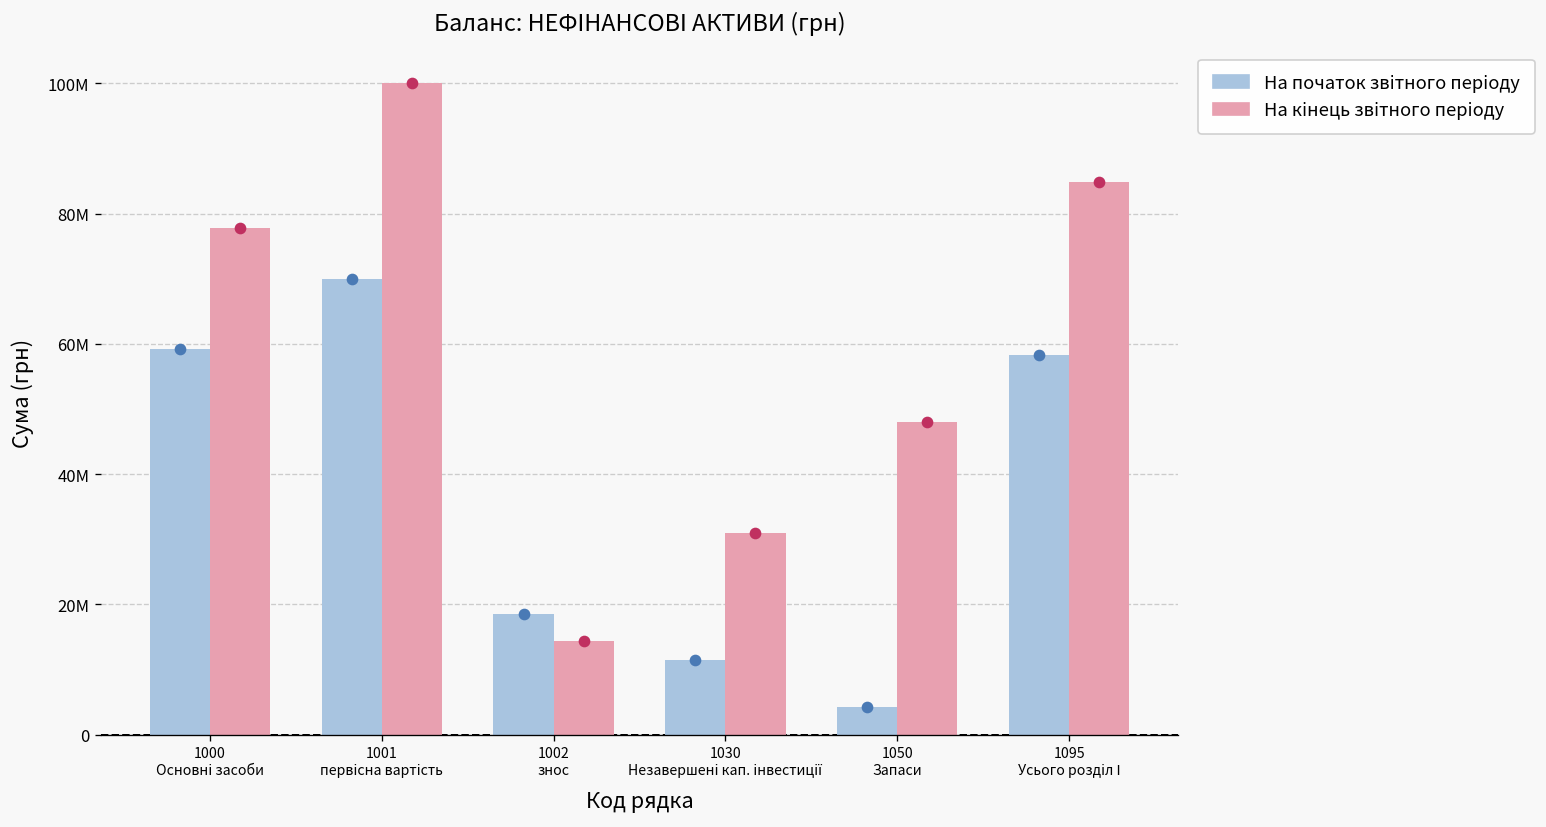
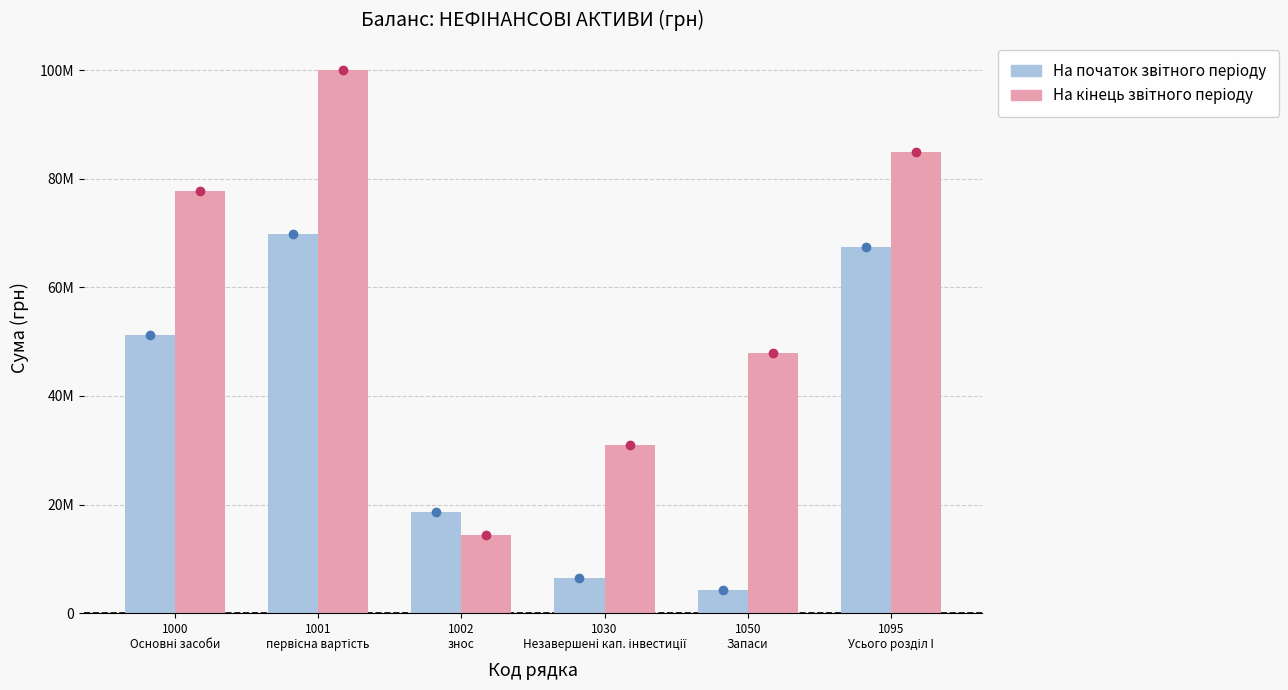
  {
    "На початок звітного періоду": {
-     "1000 Основні засоби": 59000000,
+     "1000 Основні засоби": 51000000,
      "1001 первісна вартість": 70000000,
      "1002 знос": 19000000,
-     "1030 Незавершені кап. інвестиції": 11000000,
+     "1030 Незавершені кап. інвестиції": 6000000,
      "1050 Запаси": 4000000,
-     "1095 Усього розділ І": 58000000
+     "1095 Усього розділ І": 67000000
    },
    "На кінець звітного періоду": {
      "1000 Основні засоби": 78000000,
      "1001 первісна вартість": 100000000,
      "1002 знос": 14000000,
      "1030 Незавершені кап. інвестиції": 31000000,
      "1050 Запаси": 48000000,
      "1095 Усього розділ І": 85000000
    }
  }
